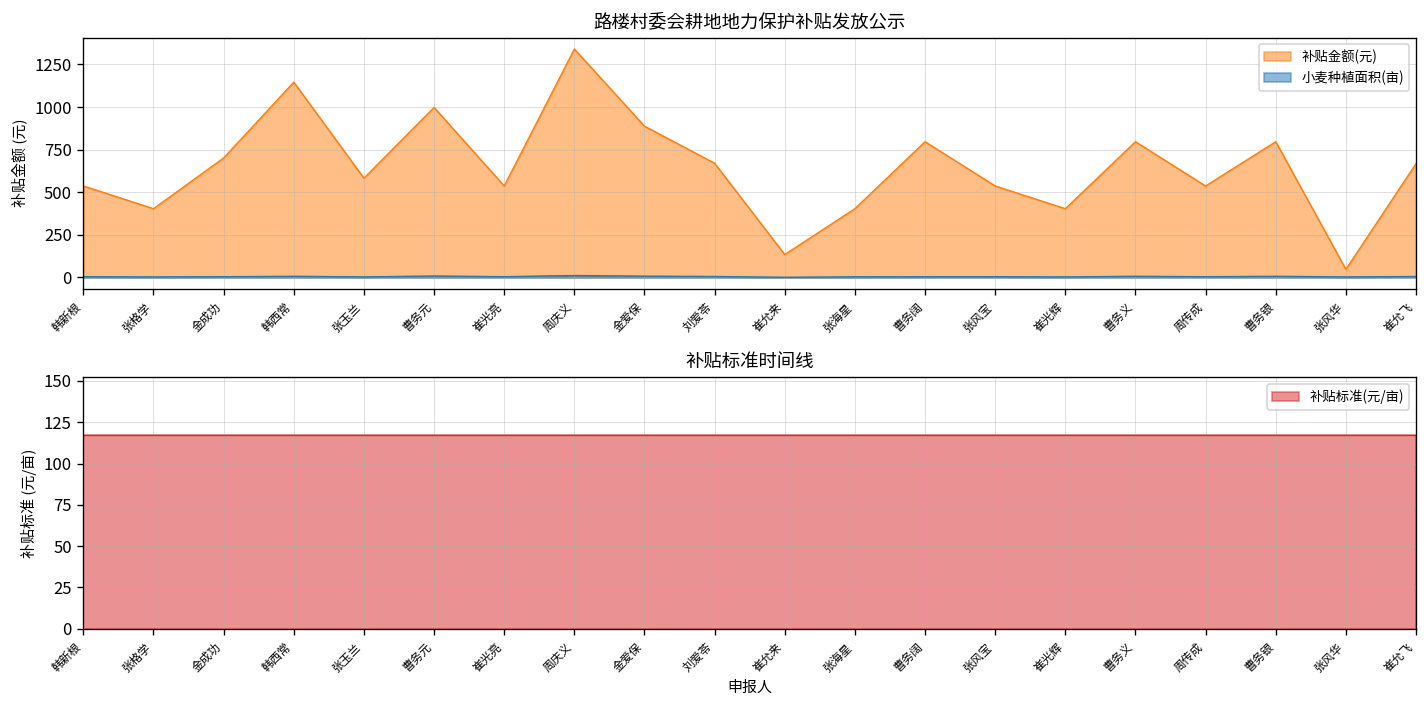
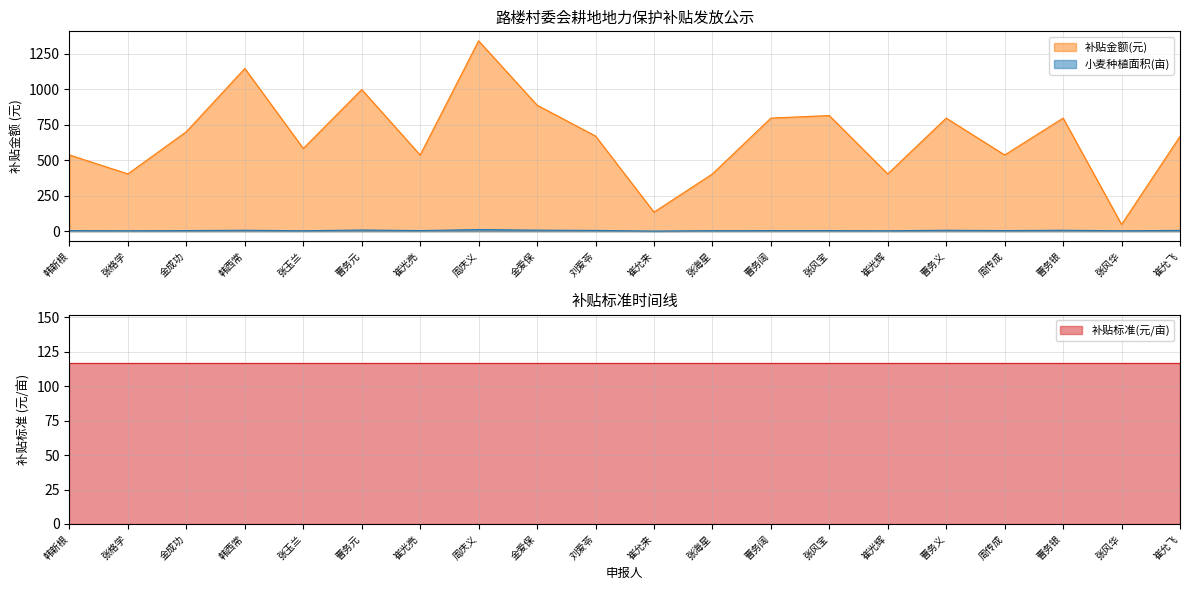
  {
    "路楼村委会耕地地力保护补贴发放公示": {
      "补贴金额(元)": {
        "韩新根": 540,
        "张格学": 400,
        "金成功": 700,
        "韩西常": 1150,
        "张玉兰": 580,
        "曹务元": 1000,
        "崔光亮": 540,
        "周庆义": 1340,
        "金爱保": 890,
        "刘爱苓": 670,
        "崔允来": 130,
        "张海星": 400,
        "曹务阔": 800,
-       "张风宝": 540,
+       "张风宝": 810,
        "崔光辉": 400,
        "曹务义": 800,
        "周传成": 540,
        "曹务银": 800,
        "张风华": 50,
        "崔允飞": 670
      },
      "小麦种植面积(亩)": {
        "韩新根": 0,
        "张格学": 0,
        "金成功": 0,
        "韩西常": 10,
        "张玉兰": 0,
        "曹务元": 10,
        "崔光亮": 0,
        "周庆义": 10,
        "金爱保": 10,
        "刘爱苓": 10,
        "崔允来": 0,
        "张海星": 0,
        "曹务阔": 0,
        "张风宝": 0,
        "崔光辉": 0,
        "曹务义": 10,
        "周传成": 0,
        "曹务银": 10,
        "张风华": 0,
        "崔允飞": 10
      }
    },
    "补贴标准时间线": {
      "韩新根": 117,
      "张格学": 117,
      "金成功": 117,
      "韩西常": 117,
      "张玉兰": 117,
      "曹务元": 117,
      "崔光亮": 117,
      "周庆义": 117,
      "金爱保": 117,
      "刘爱苓": 117,
      "崔允来": 117,
      "张海星": 117,
      "曹务阔": 117,
      "张风宝": 117,
      "崔光辉": 117,
      "曹务义": 117,
      "周传成": 117,
      "曹务银": 117,
      "张风华": 117,
      "崔允飞": 117
    }
  }
